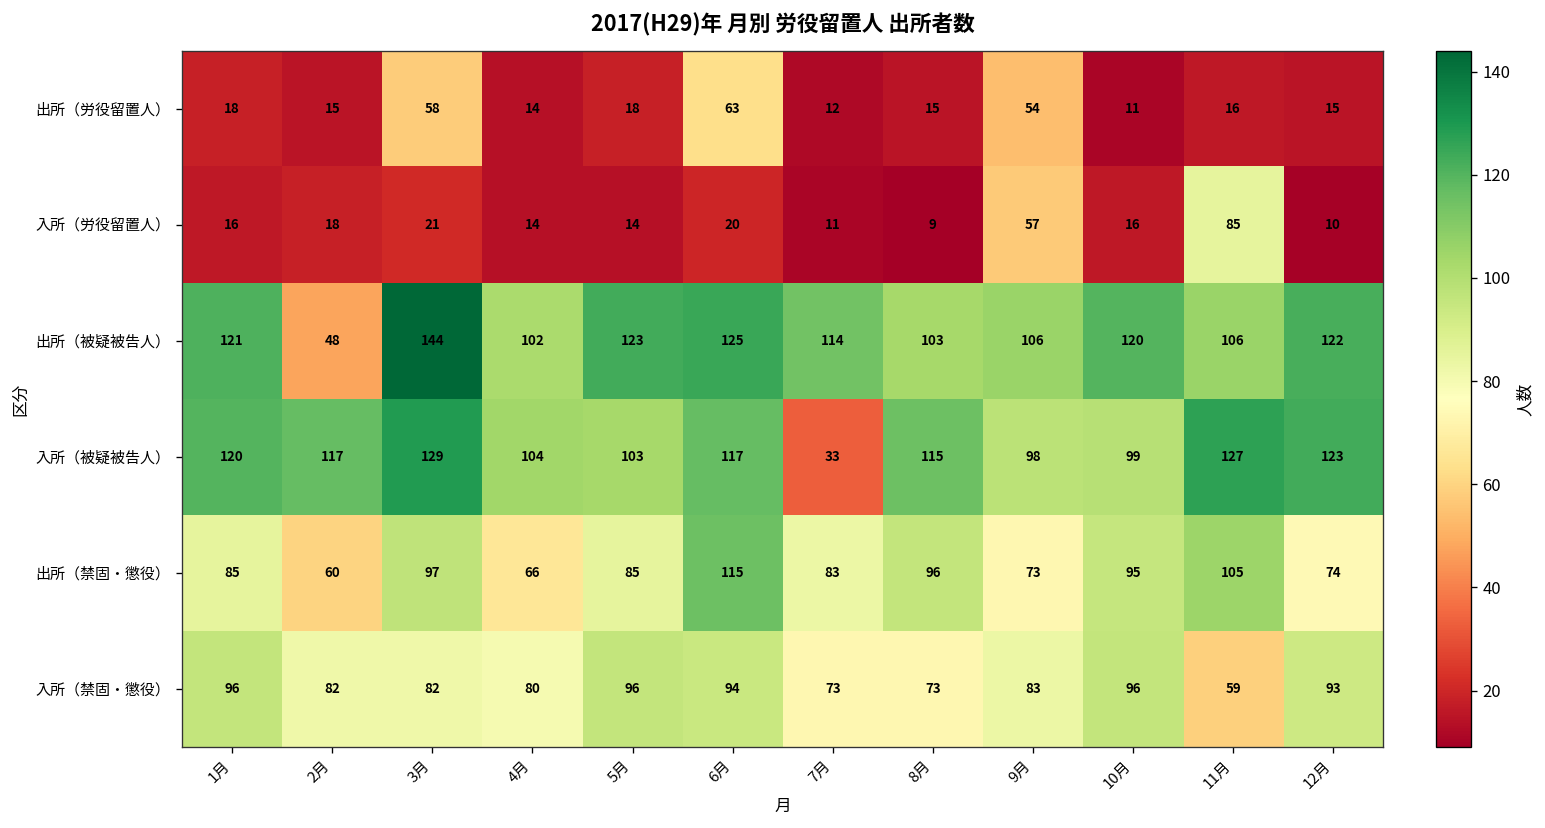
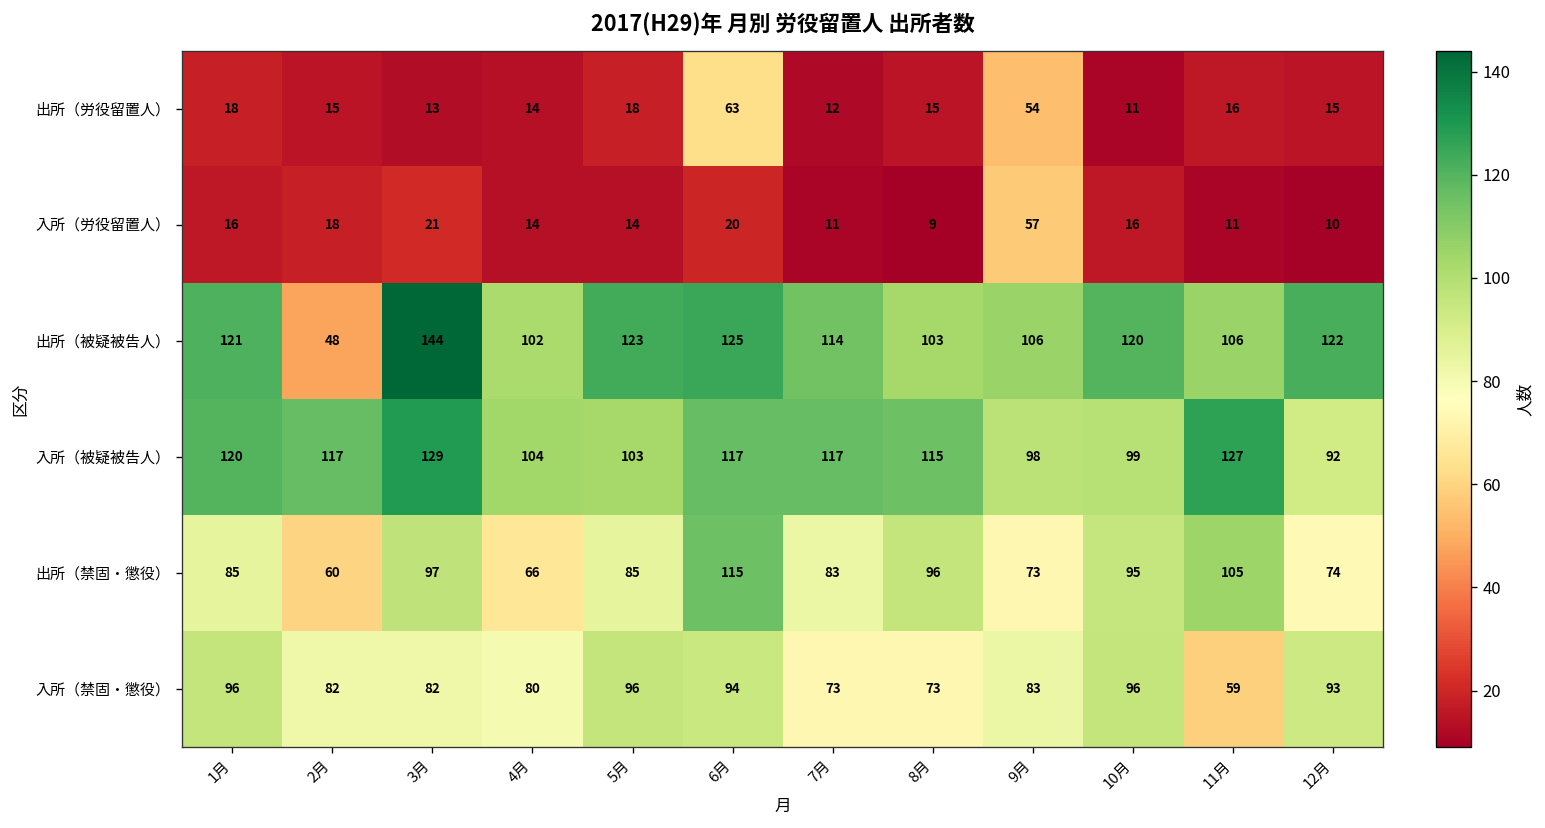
  {
    "出所（労役留置人）": {
      "1月": 18,
      "2月": 15,
-     "3月": 58,
+     "3月": 13,
      "4月": 14,
      "5月": 18,
      "6月": 63,
      "7月": 12,
      "8月": 15,
      "9月": 54,
      "10月": 11,
      "11月": 16,
      "12月": 15
    },
    "入所（労役留置人）": {
      "1月": 16,
      "2月": 18,
      "3月": 21,
      "4月": 14,
      "5月": 14,
      "6月": 20,
      "7月": 11,
      "8月": 9,
      "9月": 57,
      "10月": 16,
-     "11月": 85,
+     "11月": 11,
      "12月": 10
    },
    "出所（被疑被告人）": {
      "1月": 121,
      "2月": 48,
      "3月": 144,
      "4月": 102,
      "5月": 123,
      "6月": 125,
      "7月": 114,
      "8月": 103,
      "9月": 106,
      "10月": 120,
      "11月": 106,
      "12月": 122
    },
    "入所（被疑被告人）": {
      "1月": 120,
      "2月": 117,
      "3月": 129,
      "4月": 104,
      "5月": 103,
      "6月": 117,
-     "7月": 33,
+     "7月": 117,
      "8月": 115,
      "9月": 98,
      "10月": 99,
      "11月": 127,
-     "12月": 123
+     "12月": 92
    },
    "出所（禁固・懲役）": {
      "1月": 85,
      "2月": 60,
      "3月": 97,
      "4月": 66,
      "5月": 85,
      "6月": 115,
      "7月": 83,
      "8月": 96,
      "9月": 73,
      "10月": 95,
      "11月": 105,
      "12月": 74
    },
    "入所（禁固・懲役）": {
      "1月": 96,
      "2月": 82,
      "3月": 82,
      "4月": 80,
      "5月": 96,
      "6月": 94,
      "7月": 73,
      "8月": 73,
      "9月": 83,
      "10月": 96,
      "11月": 59,
      "12月": 93
    }
  }
